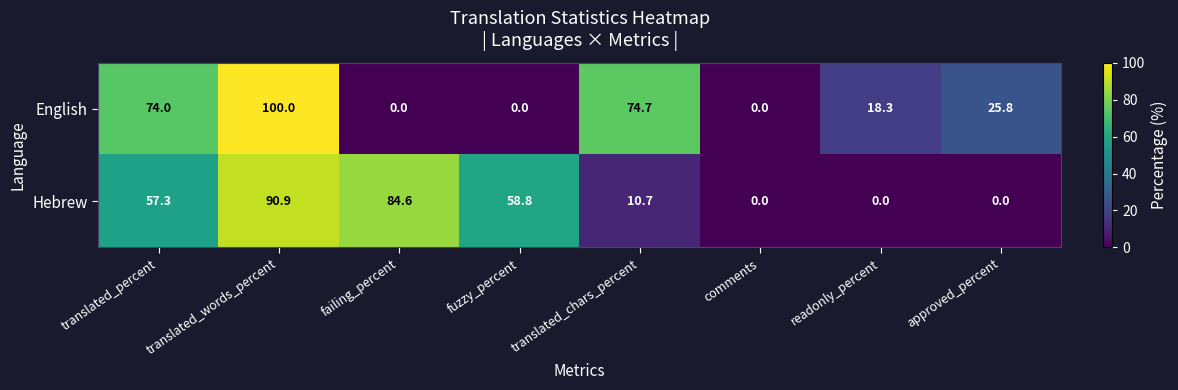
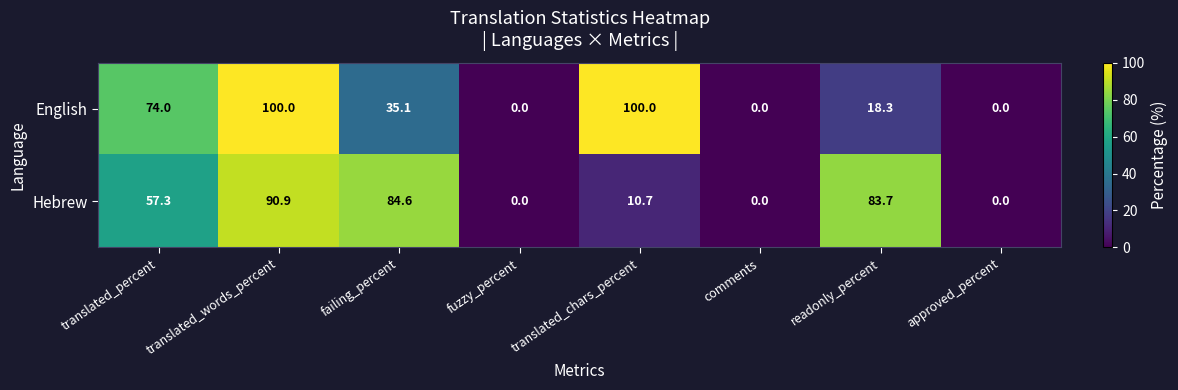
  {
    "English": {
      "translated_percent": 74.0,
      "translated_words_percent": 100.0,
-     "failing_percent": 0.0,
+     "failing_percent": 35.1,
      "fuzzy_percent": 0.0,
-     "translated_chars_percent": 74.7,
+     "translated_chars_percent": 100.0,
      "comments": 0.0,
      "readonly_percent": 18.3,
-     "approved_percent": 25.8
+     "approved_percent": 0.0
    },
    "Hebrew": {
      "translated_percent": 57.3,
      "translated_words_percent": 90.9,
      "failing_percent": 84.6,
-     "fuzzy_percent": 58.8,
+     "fuzzy_percent": 0.0,
      "translated_chars_percent": 10.7,
      "comments": 0.0,
-     "readonly_percent": 0.0,
+     "readonly_percent": 83.7,
      "approved_percent": 0.0
    }
  }
